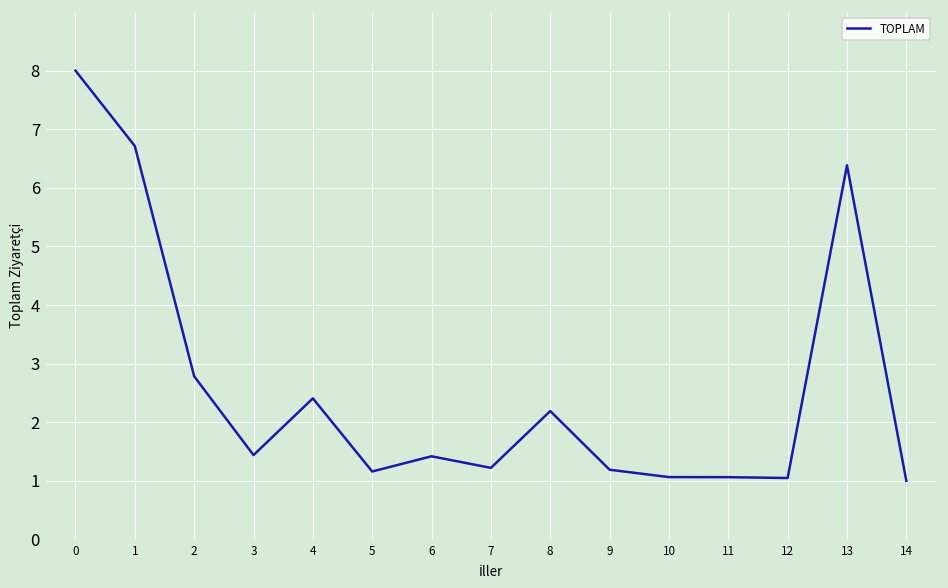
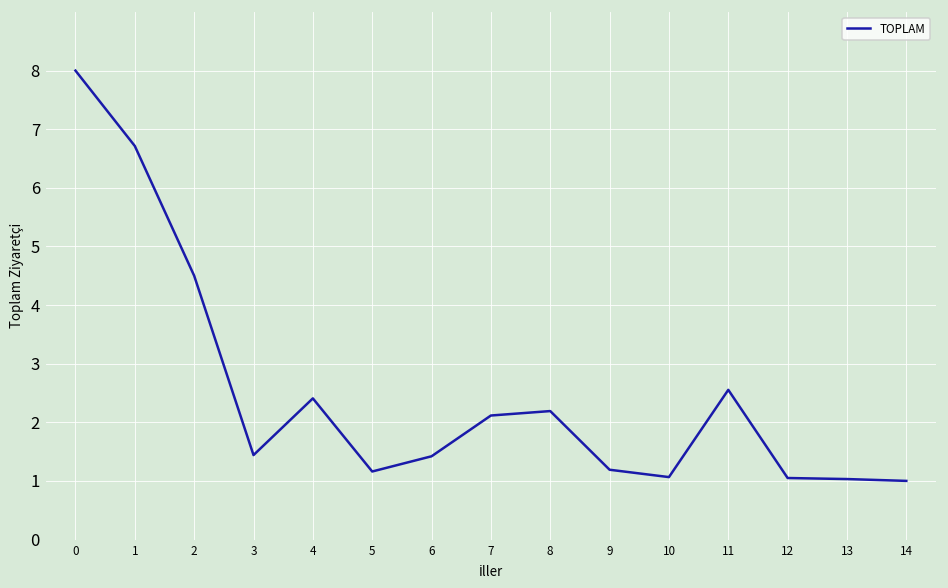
  {
    "0": 8.0,
    "1": 6.7,
-   "2": 2.8,
+   "2": 4.5,
    "3": 1.4,
    "4": 2.4,
    "5": 1.2,
    "6": 1.4,
-   "7": 1.2,
+   "7": 2.1,
    "8": 2.2,
    "9": 1.2,
    "10": 1.1,
-   "11": 1.1,
+   "11": 2.6,
    "12": 1.0,
-   "13": 6.4,
+   "13": 1.0,
    "14": 1.0
  }
